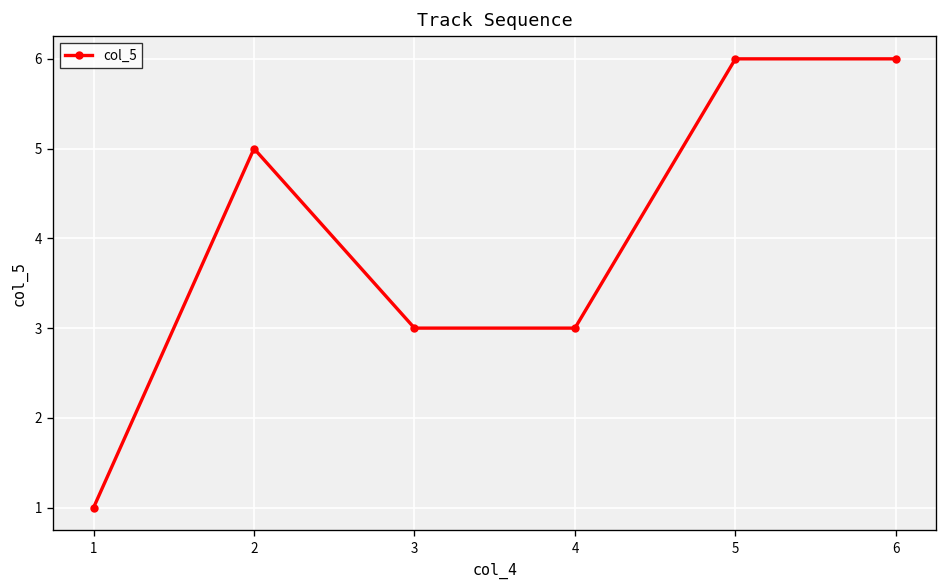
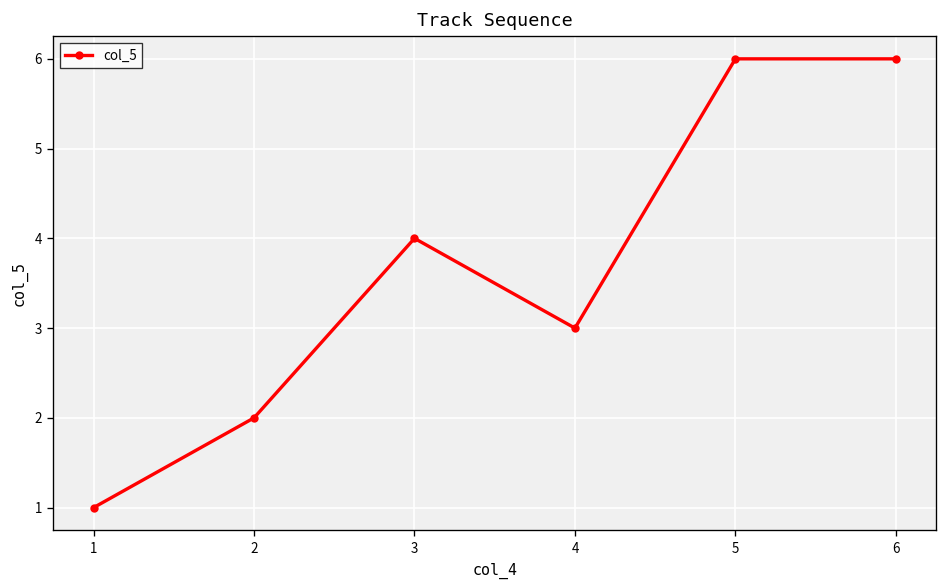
  {
    "1": 1,
-   "2": 5,
-   "3": 3,
+   "2": 2,
+   "3": 4,
    "4": 3,
    "5": 6,
    "6": 6
  }
